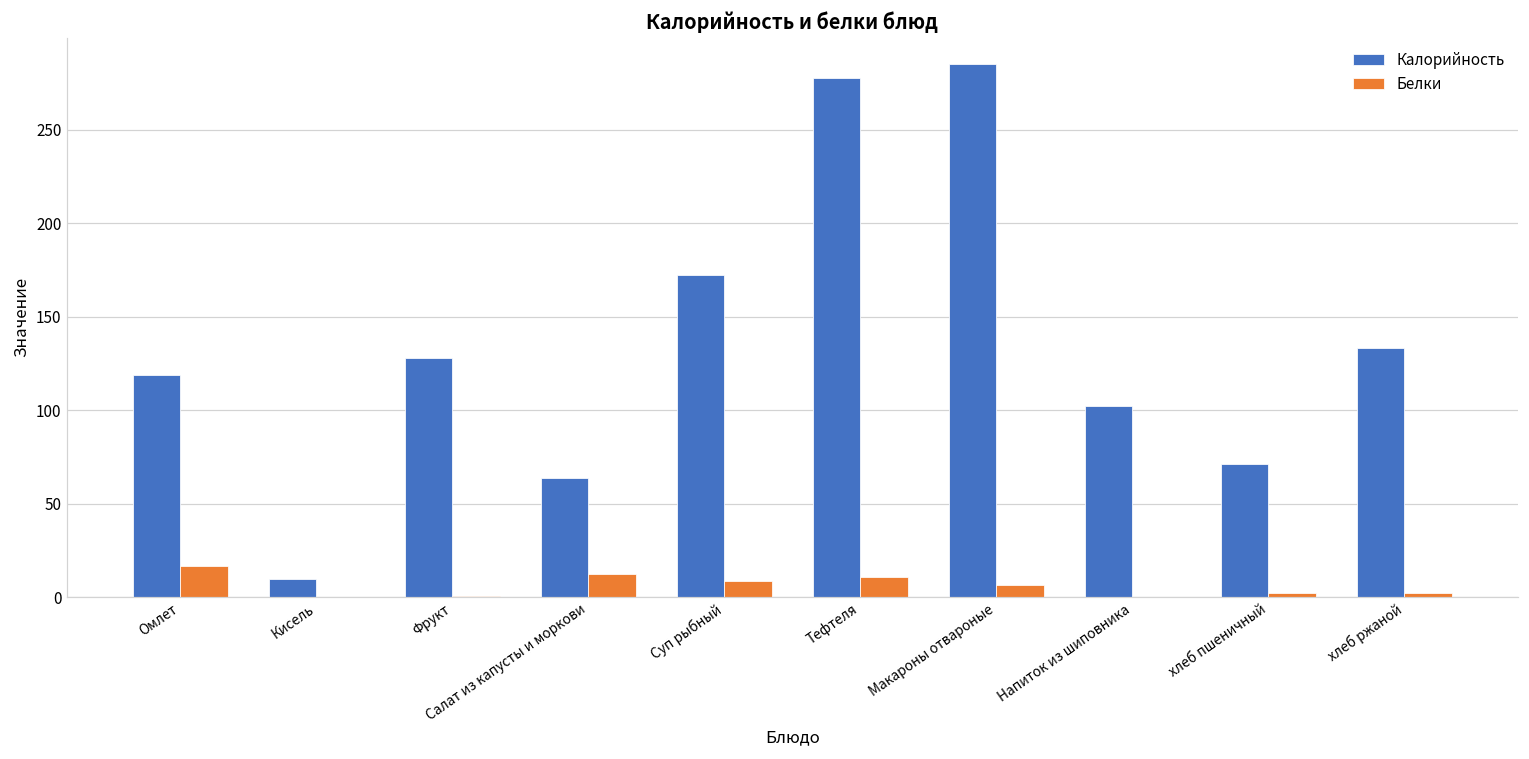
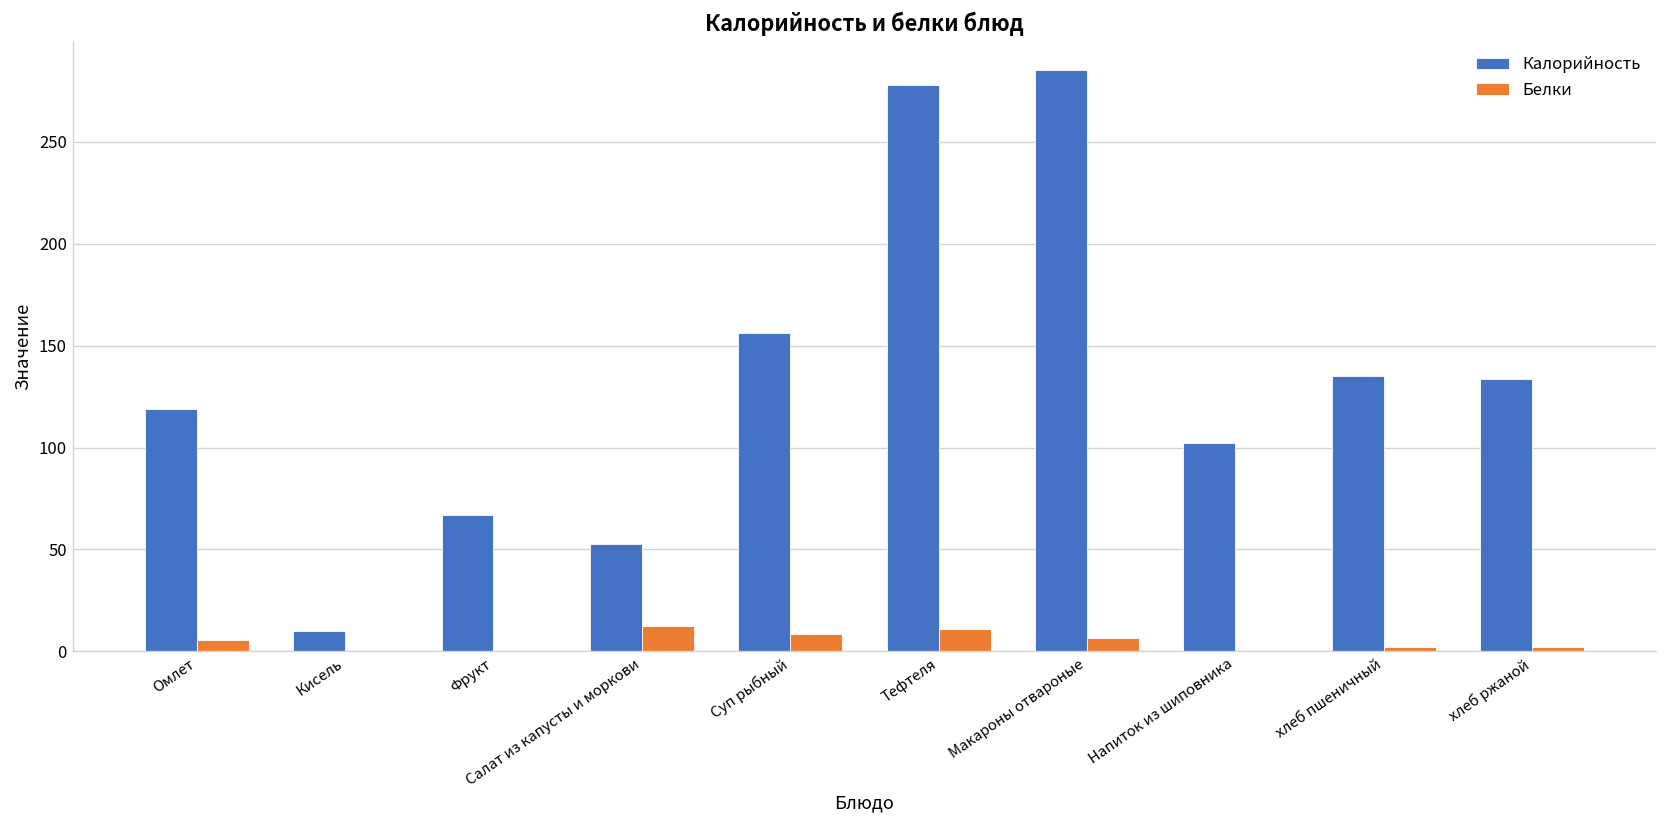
  {
    "Калорийность": {
      "Омлет": 119,
      "Кисель": 10,
-     "Фрукт": 128,
-     "Салат из капусты и моркови": 64,
-     "Суп рыбный": 172,
+     "Фрукт": 67,
+     "Салат из капусты и моркови": 52,
+     "Суп рыбный": 156,
      "Тефтеля": 278,
      "Макароны отвароные": 285,
      "Напиток из шиповника": 102,
-     "хлеб пшеничный": 71,
+     "хлеб пшеничный": 135,
      "хлеб ржаной": 133
    },
    "Белки": {
-     "Омлет": 16,
+     "Омлет": 5,
      "Кисель": 0,
      "Салат из капусты и моркови": 12,
      "Суп рыбный": 9,
      "Тефтеля": 11,
      "Макароны отвароные": 6,
      "Напиток из шиповника": 0,
      "хлеб пшеничный": 2,
      "хлеб ржаной": 2
    }
  }
